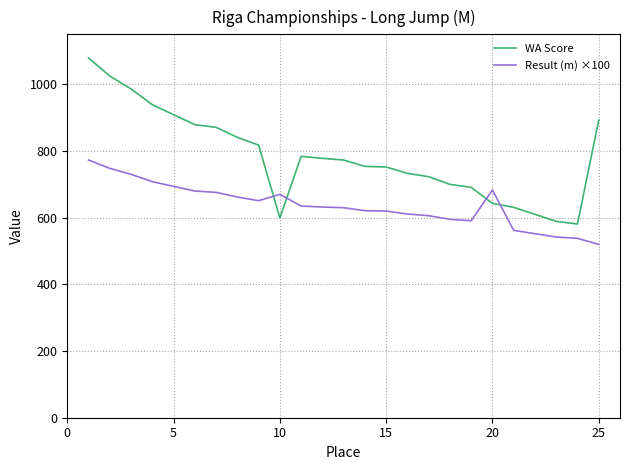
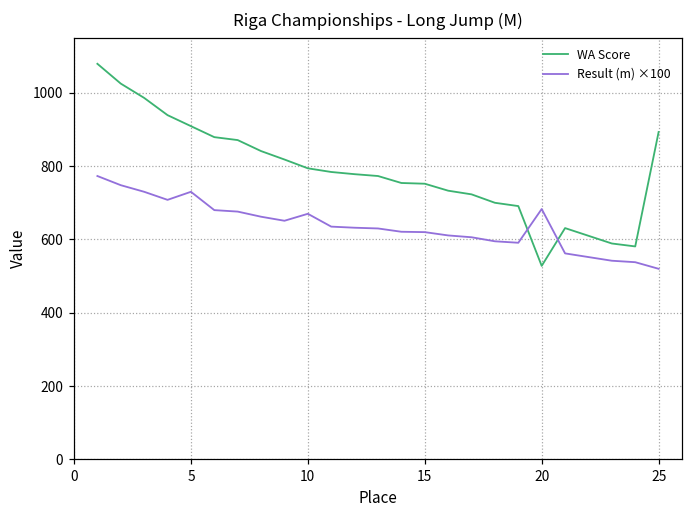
  {
    "WA Score": {
      "5": 910,
-     "10": 600,
+     "10": 790,
      "15": 750,
-     "20": 640,
+     "20": 530,
      "25": 890
    },
    "Result (m) ×100": {
-     "5": 690,
+     "5": 730,
      "10": 670,
      "15": 620,
      "20": 680,
      "25": 520
    }
  }
